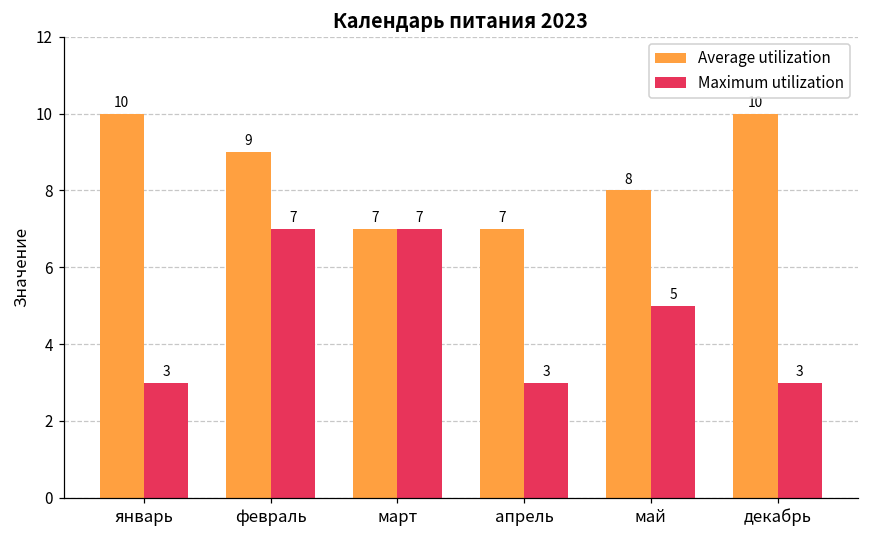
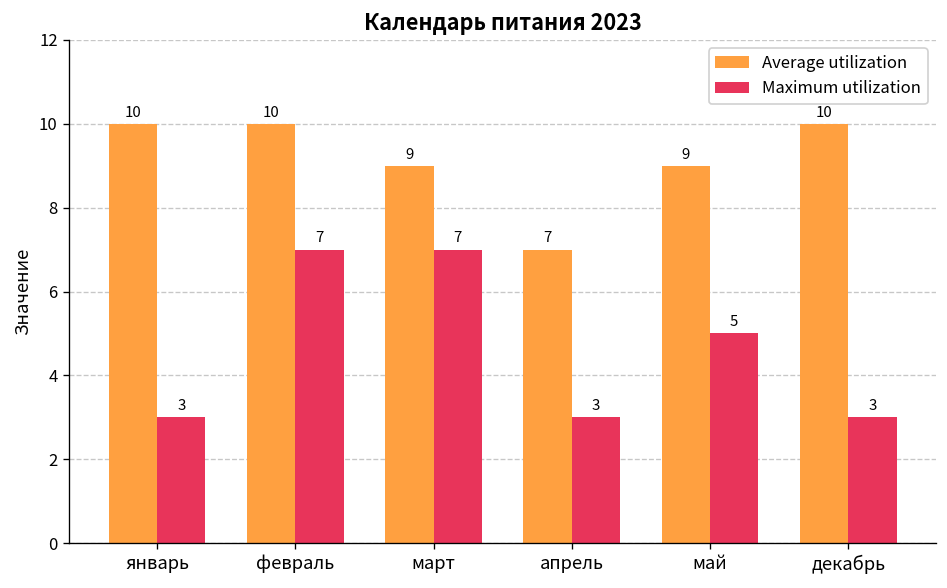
  {
    "Average utilization": {
      "январь": 10,
-     "февраль": 9,
-     "март": 7,
+     "февраль": 10,
+     "март": 9,
      "апрель": 7,
-     "май": 8,
+     "май": 9,
      "декабрь": 10
    },
    "Maximum utilization": {
      "январь": 3,
      "февраль": 7,
      "март": 7,
      "апрель": 3,
      "май": 5,
      "декабрь": 3
    }
  }
